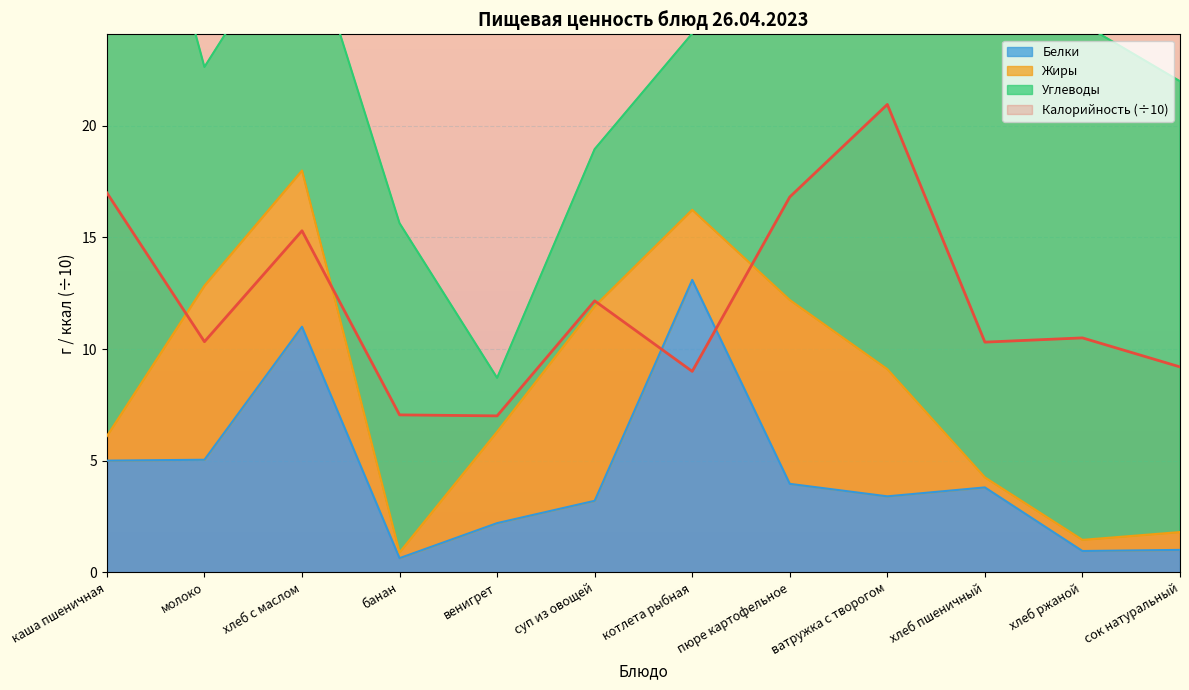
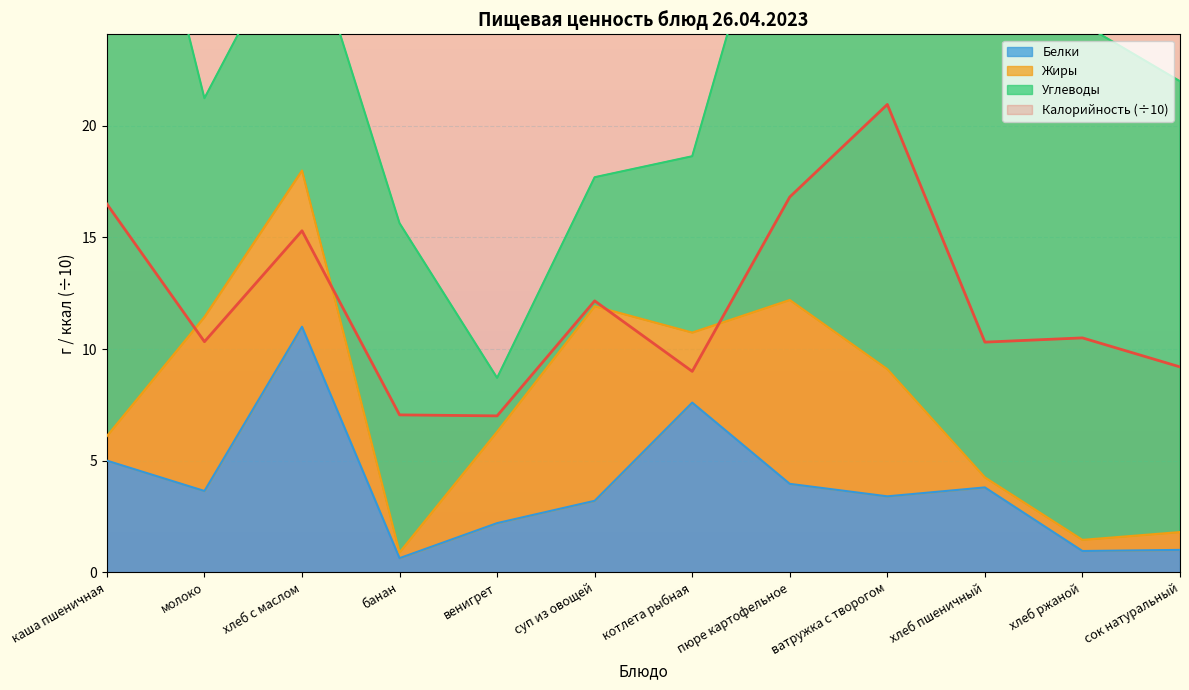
  {
    "Белки": {
      "каша пшеничная": 5.0,
-     "молоко": 5.0,
+     "молоко": 3.6,
      "хлеб с маслом": 11.0,
      "банан": 0.6,
      "венигрет": 2.2,
      "суп из овощей": 3.2,
-     "котлета рыбная": 13.1,
+     "котлета рыбная": 7.6,
      "пюре картофельное": 4.0,
      "ватружка с творогом": 3.4,
      "хлеб пшеничный": 3.8,
      "хлеб ржаной": 1.0,
      "сок натуральный": 1.0
    },
    "Жиры": {
      "каша пшеничная": 1.1,
      "молоко": 7.8,
      "хлеб с маслом": 7.0,
      "банан": 0.3,
      "венигрет": 4.1,
      "суп из овощей": 8.7,
      "котлета рыбная": 3.1,
      "пюре картофельное": 8.2,
      "ватружка с творогом": 5.7,
      "хлеб пшеничный": 0.5,
      "хлеб ржаной": 0.5,
      "сок натуральный": 0.8
    },
    "Углеводы": {
      "молоко": 9.8,
      "банан": 14.8,
      "венигрет": 2.4,
-     "суп из овощей": 7.0,
+     "суп из овощей": 5.8,
      "котлета рыбная": 7.9,
      "сок натуральный": 20.2
    },
    "Калорийность (÷10)": {
-     "каша пшеничная": 17.0,
+     "каша пшеничная": 16.5,
      "молоко": 10.3,
      "хлеб с маслом": 15.3,
      "банан": 7.1,
      "венигрет": 7.0,
      "суп из овощей": 12.2,
      "котлета рыбная": 9.0,
      "пюре картофельное": 16.8,
      "ватружка с творогом": 21.0,
      "хлеб пшеничный": 10.3,
      "хлеб ржаной": 10.5,
      "сок натуральный": 9.2
    }
  }
